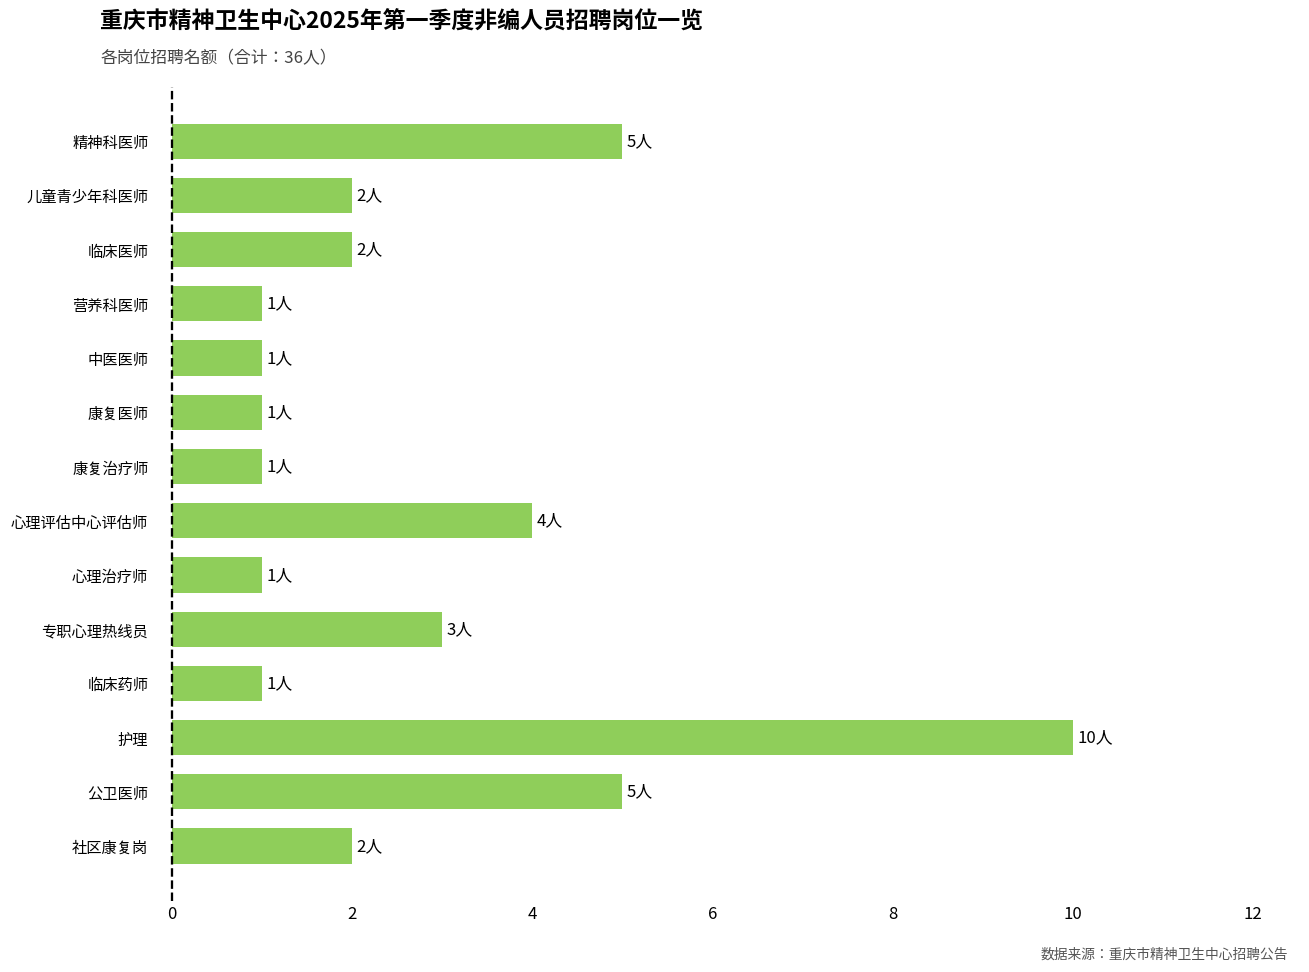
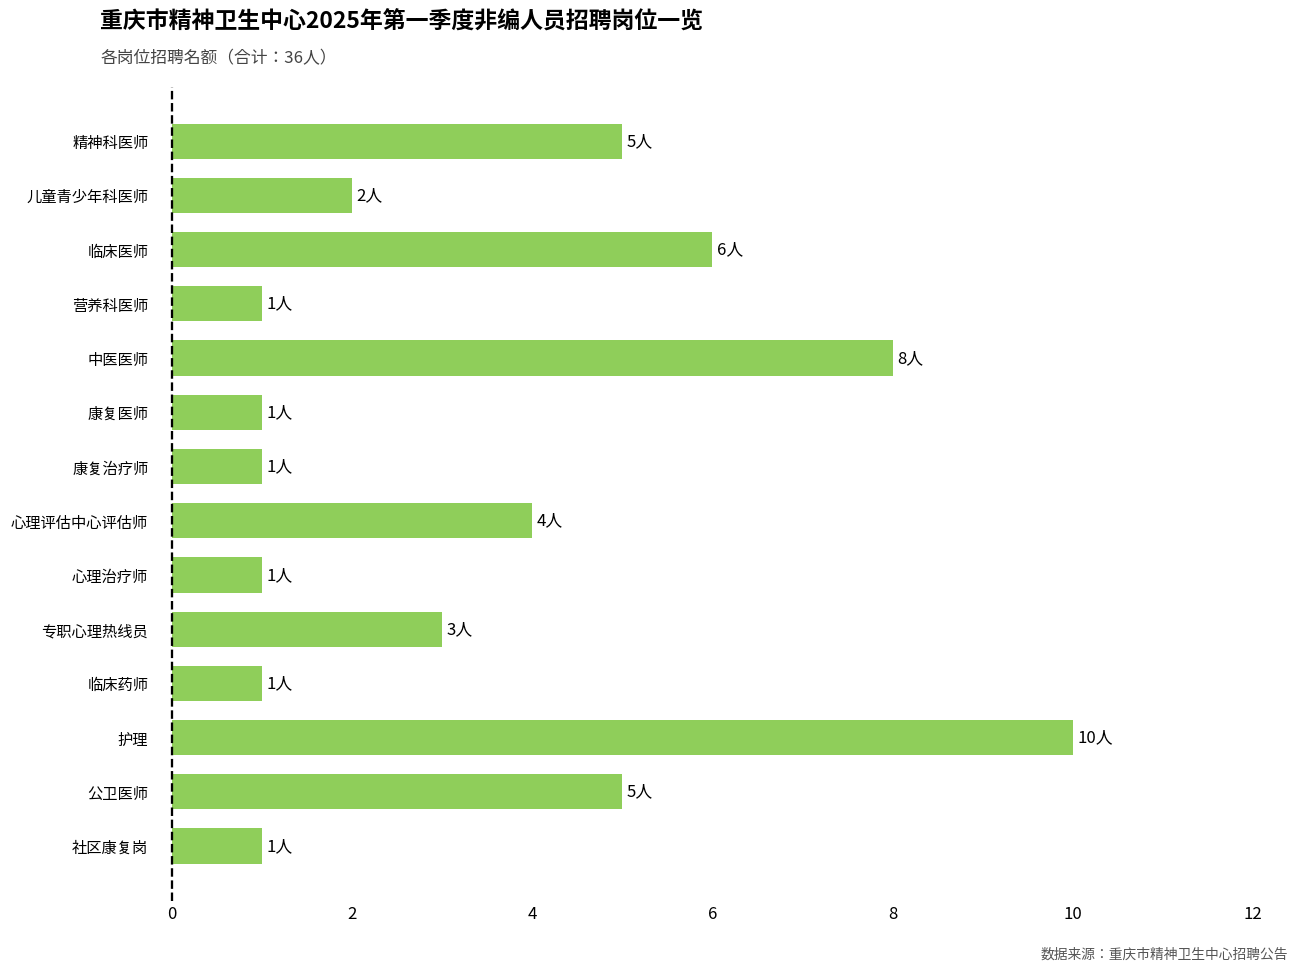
  {
    "精神科医师": "5人",
    "儿童青少年科医师": "2人",
-   "临床医师": "2人",
+   "临床医师": "6人",
    "营养科医师": "1人",
-   "中医医师": "1人",
+   "中医医师": "8人",
    "康复医师": "1人",
    "康复治疗师": "1人",
    "心理评估中心评估师": "4人",
    "心理治疗师": "1人",
    "专职心理热线员": "3人",
    "临床药师": "1人",
    "护理": "10人",
    "公卫医师": "5人",
-   "社区康复岗": "2人"
+   "社区康复岗": "1人"
  }
